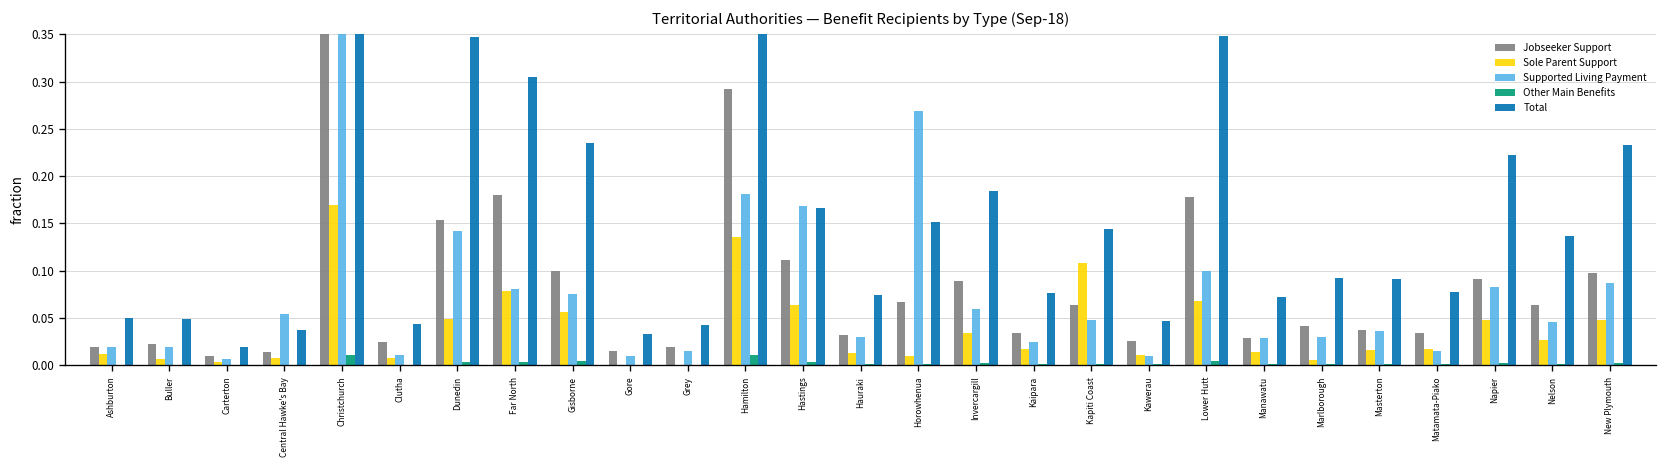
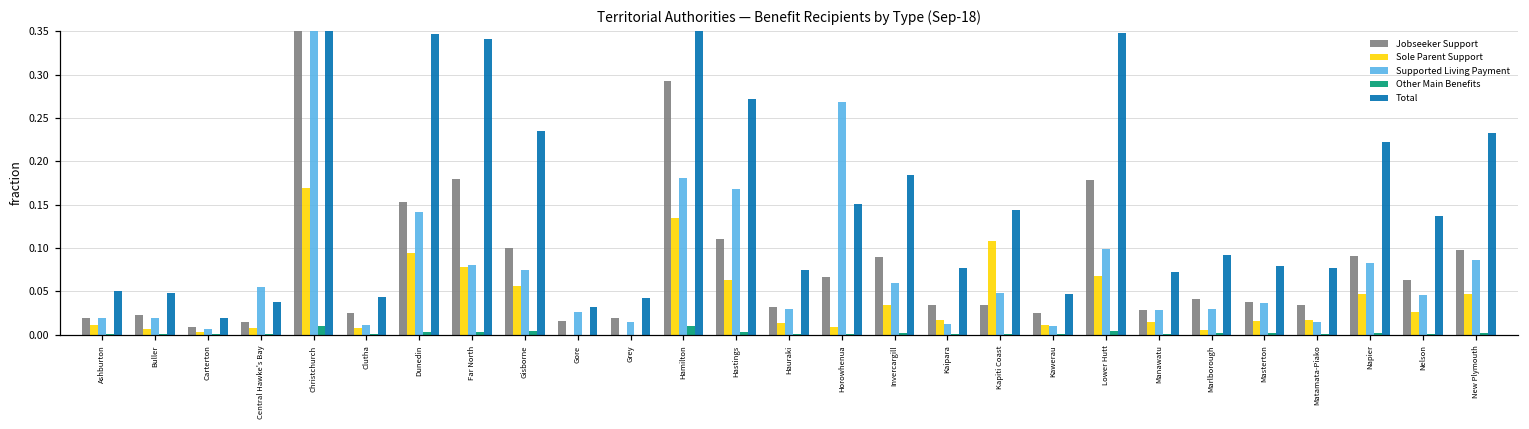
  {
    "Jobseeker Support": {
      "Ashburton": 0.02,
      "Buller": 0.02,
      "Carterton": 0.01,
      "Central Hawke's Bay": 0.01,
      "Clutha": 0.02,
      "Dunedin": 0.15,
      "Far North": 0.18,
      "Gisborne": 0.10,
      "Gore": 0.02,
      "Grey": 0.02,
      "Hamilton": 0.29,
      "Hastings": 0.11,
      "Hauraki": 0.03,
      "Horowhenua": 0.07,
      "Invercargill": 0.09,
      "Kaipara": 0.03,
-     "Kapiti Coast": 0.06,
+     "Kapiti Coast": 0.03,
      "Kawerau": 0.03,
      "Lower Hutt": 0.18,
      "Manawatu": 0.03,
      "Marlborough": 0.04,
      "Masterton": 0.04,
      "Matamata-Piako": 0.03,
      "Napier": 0.09,
      "Nelson": 0.06,
      "New Plymouth": 0.10
    },
    "Sole Parent Support": {
      "Ashburton": 0.01,
      "Buller": 0.01,
      "Central Hawke's Bay": 0.01,
      "Christchurch": 0.17,
      "Clutha": 0.01,
-     "Dunedin": 0.05,
+     "Dunedin": 0.09,
      "Far North": 0.08,
      "Gisborne": 0.06,
      "Gore": 0.00,
      "Grey": 0.00,
      "Hamilton": 0.14,
      "Hastings": 0.06,
      "Hauraki": 0.01,
      "Horowhenua": 0.01,
      "Invercargill": 0.03,
      "Kaipara": 0.02,
      "Kapiti Coast": 0.11,
      "Kawerau": 0.01,
      "Lower Hutt": 0.07,
      "Manawatu": 0.01,
      "Marlborough": 0.01,
      "Masterton": 0.02,
      "Matamata-Piako": 0.02,
      "Napier": 0.05,
      "Nelson": 0.03,
      "New Plymouth": 0.05
    },
    "Supported Living Payment": {
      "Ashburton": 0.02,
      "Buller": 0.02,
      "Carterton": 0.01,
      "Central Hawke's Bay": 0.05,
      "Clutha": 0.01,
      "Dunedin": 0.14,
      "Far North": 0.08,
      "Gisborne": 0.07,
-     "Gore": 0.01,
+     "Gore": 0.03,
      "Grey": 0.01,
      "Hamilton": 0.18,
      "Hastings": 0.17,
      "Hauraki": 0.03,
      "Horowhenua": 0.27,
      "Invercargill": 0.06,
-     "Kaipara": 0.02,
+     "Kaipara": 0.01,
      "Kapiti Coast": 0.05,
      "Kawerau": 0.01,
      "Lower Hutt": 0.10,
      "Manawatu": 0.03,
      "Marlborough": 0.03,
      "Masterton": 0.04,
      "Matamata-Piako": 0.02,
      "Napier": 0.08,
      "Nelson": 0.05,
      "New Plymouth": 0.09
    },
    "Other Main Benefits": {
      "Christchurch": 0.01,
      "Gisborne": 0.00,
      "Gore": 0.00,
      "Grey": 0.00,
      "Hamilton": 0.01,
      "Hastings": 0.00,
      "Lower Hutt": 0.00
    },
    "Total": {
      "Ashburton": 0.05,
      "Buller": 0.05,
      "Carterton": 0.02,
      "Central Hawke's Bay": 0.04,
      "Clutha": 0.04,
      "Dunedin": 0.35,
-     "Far North": 0.30,
+     "Far North": 0.34,
      "Gisborne": 0.23,
      "Gore": 0.03,
      "Grey": 0.04,
-     "Hastings": 0.17,
+     "Hastings": 0.27,
      "Hauraki": 0.07,
      "Horowhenua": 0.15,
      "Invercargill": 0.18,
      "Kaipara": 0.08,
      "Kapiti Coast": 0.14,
      "Kawerau": 0.05,
      "Lower Hutt": 0.35,
      "Manawatu": 0.07,
      "Marlborough": 0.09,
-     "Masterton": 0.09,
+     "Masterton": 0.08,
      "Matamata-Piako": 0.08,
      "Napier": 0.22,
      "Nelson": 0.14,
      "New Plymouth": 0.23
    }
  }
